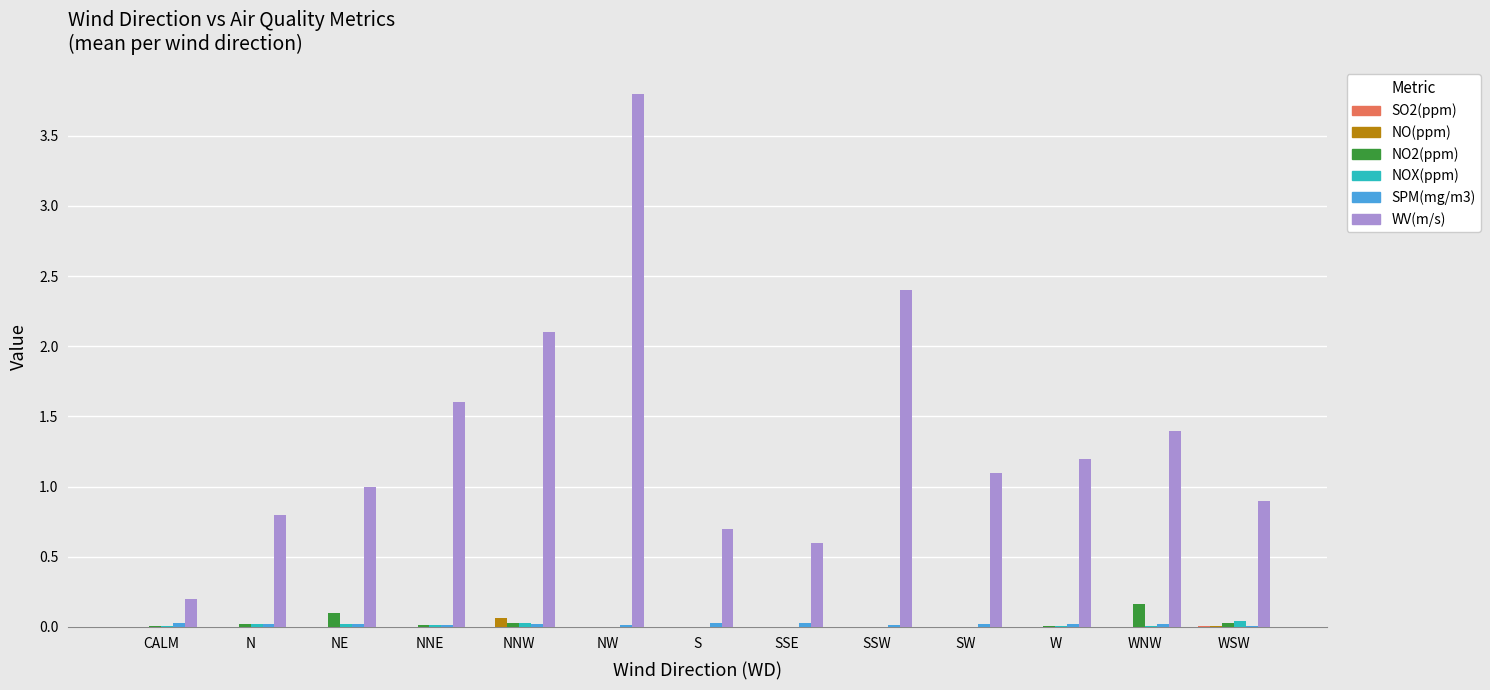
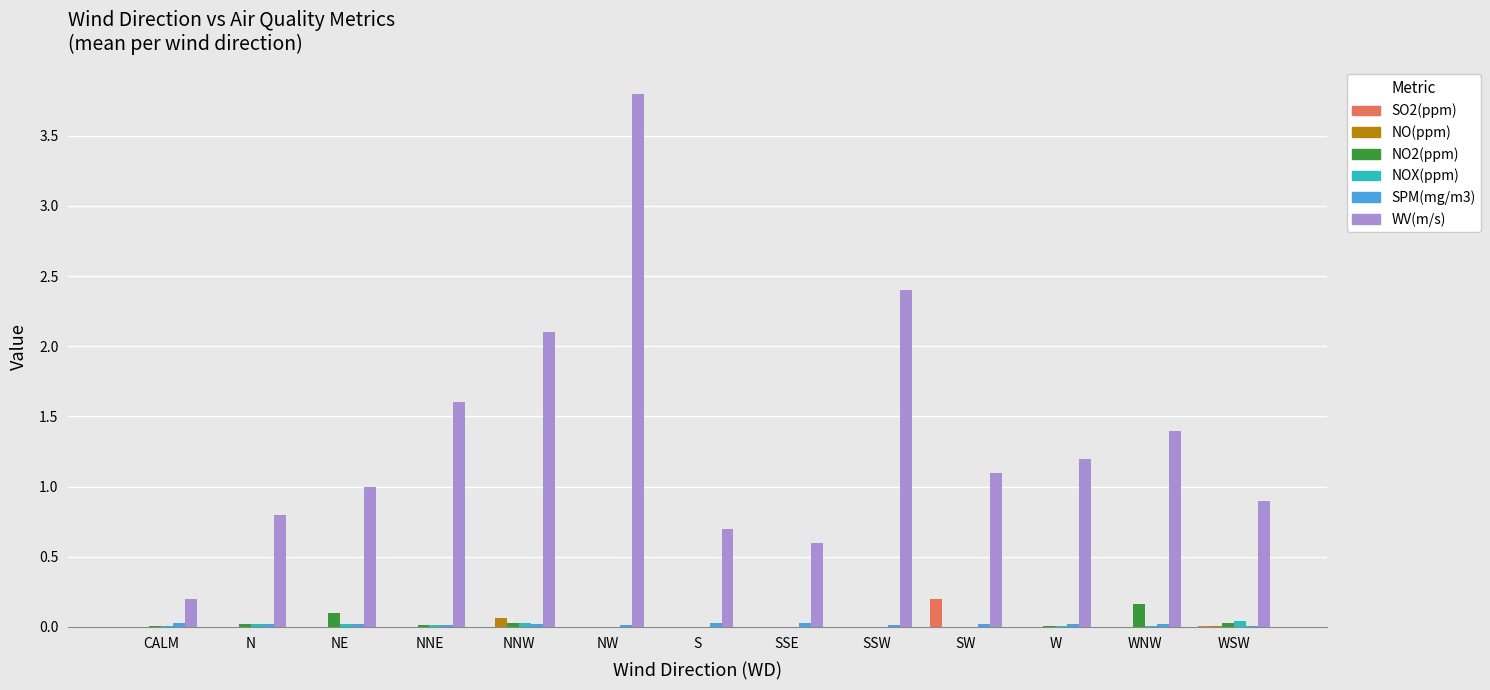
  {
    "SO2(ppm)": {
      "NE": 0.00,
      "NW": 0.00,
      "S": 0.00,
      "SSE": 0.00,
      "SSW": 0.00,
-     "SW": 0.00,
+     "SW": 0.20,
      "WNW": 0.00
    },
    "NO(ppm)": {
      "CALM": 0.00,
      "NNE": 0.00,
      "NNW": 0.07,
      "NW": 0.00,
      "S": 0.00,
      "SSE": 0.00,
      "SSW": 0.00,
      "SW": 0.00,
      "WNW": 0.00
    },
    "NO2(ppm)": {
      "N": 0.02,
      "NE": 0.10,
      "NNW": 0.03,
      "WNW": 0.17,
      "WSW": 0.03
    },
    "WV(m/s)": {
      "CALM": 0.20,
      "N": 0.80,
      "NE": 1.00,
      "NNE": 1.60,
      "NNW": 2.10,
      "NW": 3.80,
      "S": 0.70,
      "SSE": 0.60,
      "SSW": 2.40,
      "SW": 1.10,
      "W": 1.20,
      "WNW": 1.40,
      "WSW": 0.90
    }
  }
